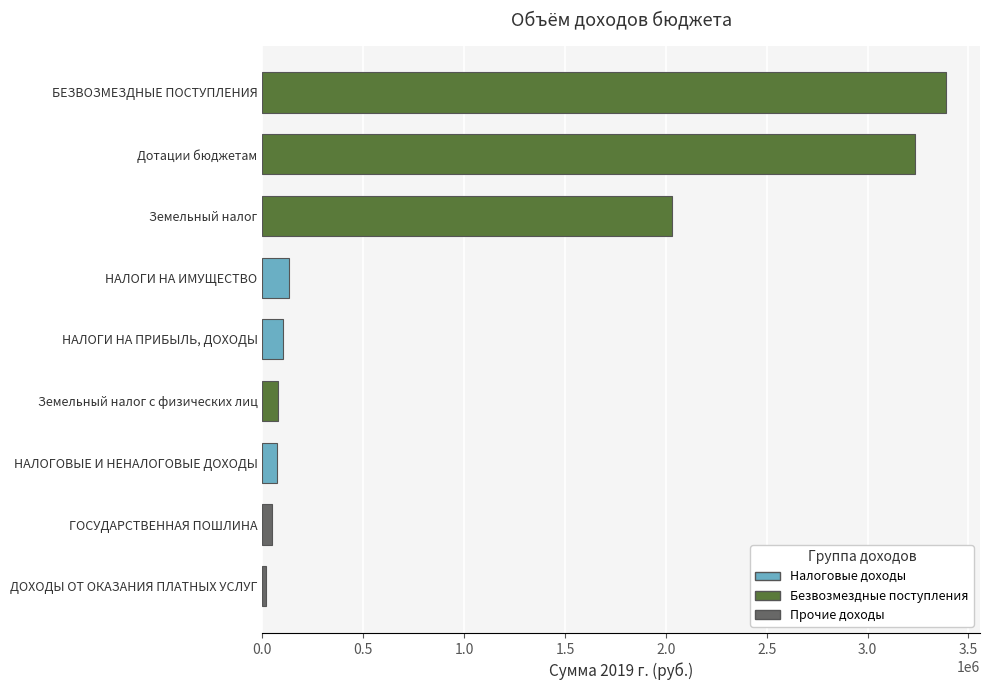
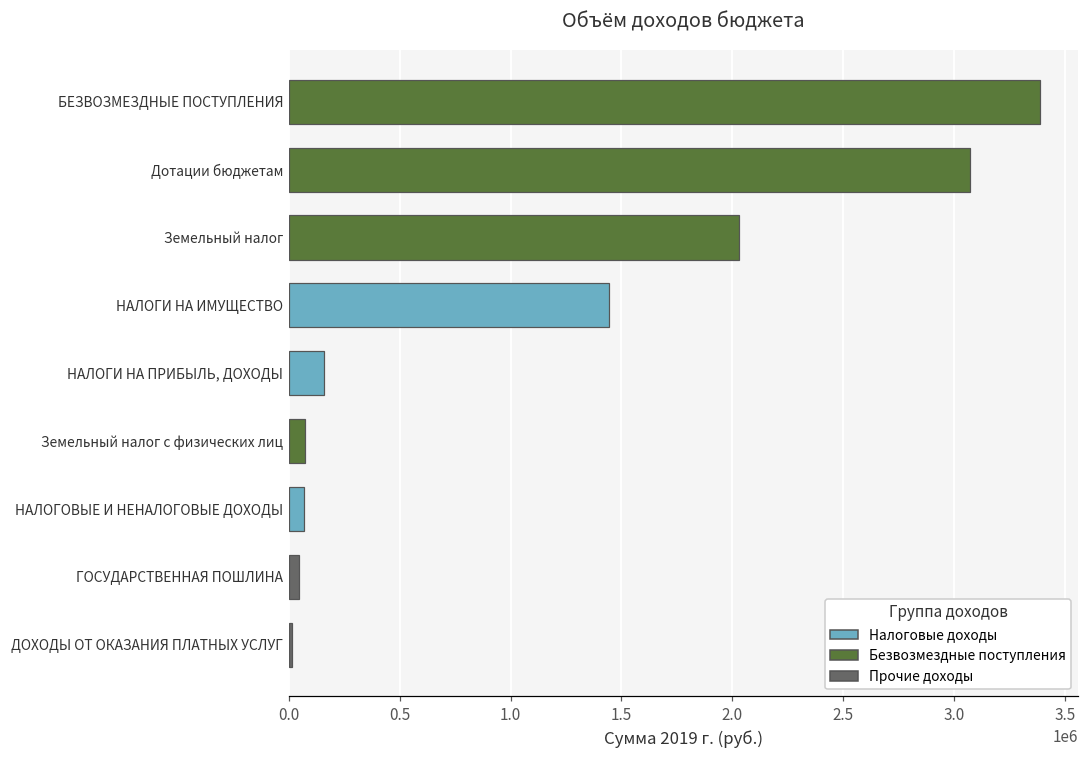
  {
    "БЕЗВОЗМЕЗДНЫЕ ПОСТУПЛЕНИЯ": 3390000,
-   "Дотации бюджетам": 3230000,
+   "Дотации бюджетам": 3070000,
    "Земельный налог": 2030000,
-   "НАЛОГИ НА ИМУЩЕСТВО": 130000,
-   "НАЛОГИ НА ПРИБЫЛЬ, ДОХОДЫ": 100000,
+   "НАЛОГИ НА ИМУЩЕСТВО": 1440000,
+   "НАЛОГИ НА ПРИБЫЛЬ, ДОХОДЫ": 160000,
    "Земельный налог с физических лиц": 80000,
    "НАЛОГОВЫЕ И НЕНАЛОГОВЫЕ ДОХОДЫ": 70000,
    "ГОСУДАРСТВЕННАЯ ПОШЛИНА": 50000,
    "ДОХОДЫ ОТ ОКАЗАНИЯ ПЛАТНЫХ УСЛУГ": 20000
  }
